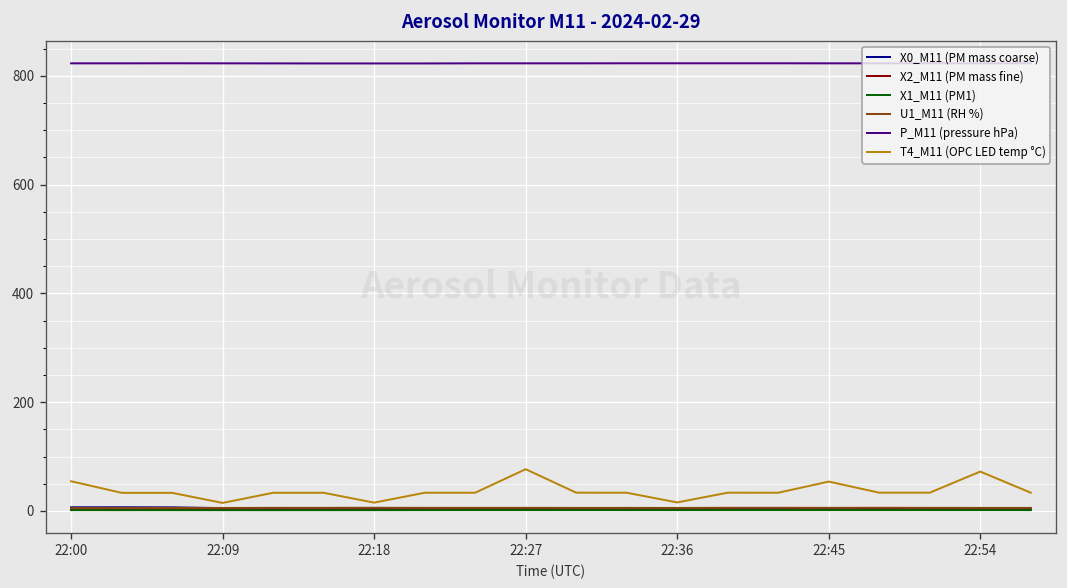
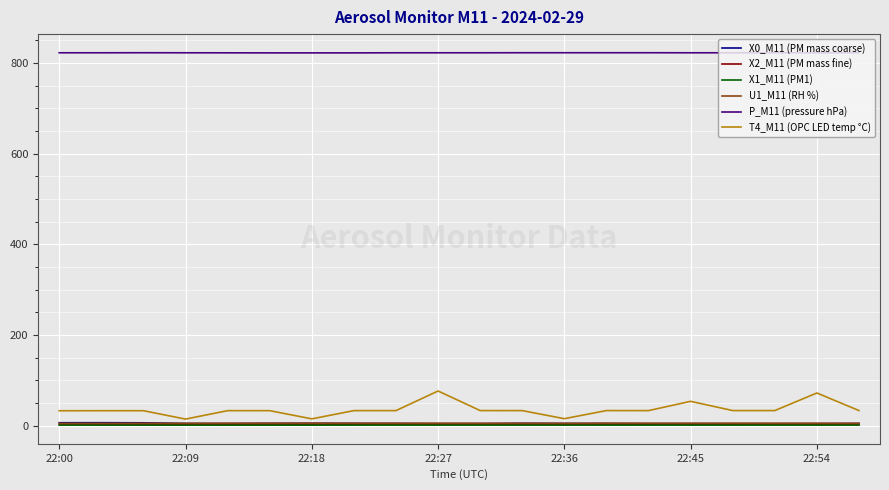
  {
    "P_M11 (pressure hPa)": {
      "22:00": 820,
      "22:09": 820,
      "22:18": 820,
      "22:27": 820,
      "22:36": 820,
      "22:45": 820
    },
    "T4_M11 (OPC LED temp °C)": {
-     "22:00": 50,
+     "22:00": 30,
      "22:09": 10,
      "22:18": 20,
      "22:27": 80,
      "22:36": 20,
      "22:45": 50,
      "22:54": 70
    }
  }
